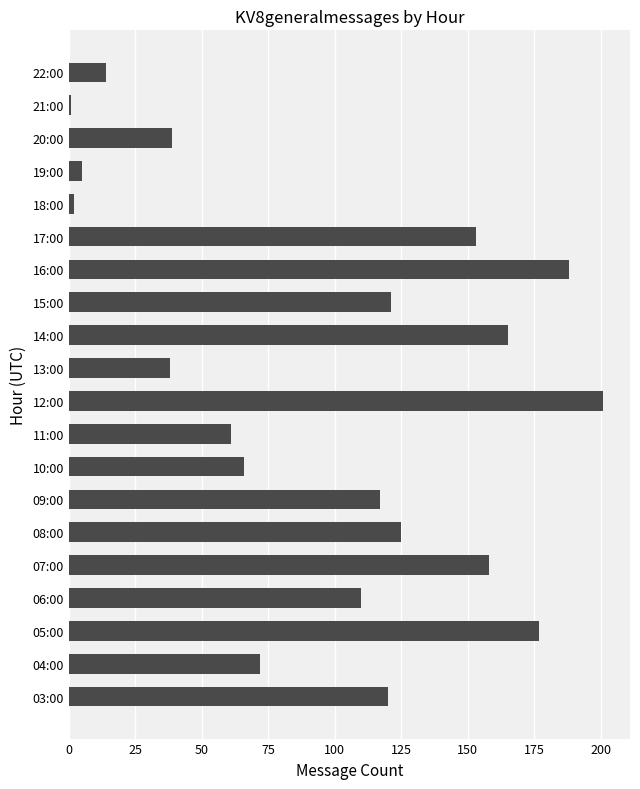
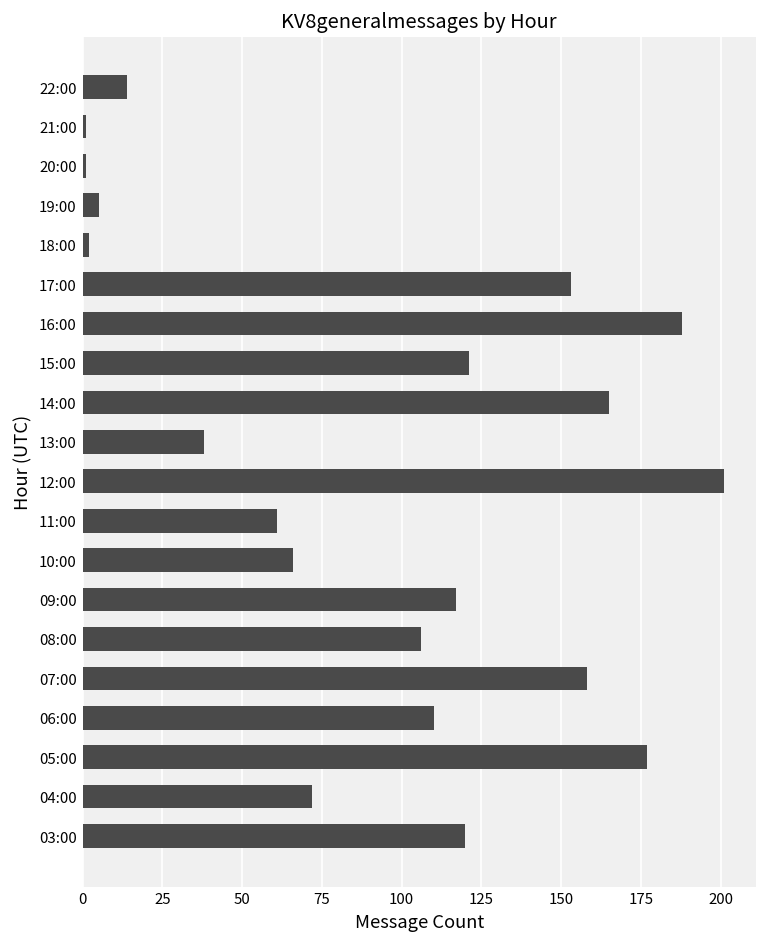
  {
    "22:00": 14,
    "21:00": 1,
-   "20:00": 39,
+   "20:00": 1,
    "19:00": 5,
    "18:00": 2,
    "17:00": 153,
    "16:00": 188,
    "15:00": 121,
    "14:00": 165,
    "13:00": 38,
    "12:00": 201,
    "11:00": 61,
    "10:00": 66,
    "09:00": 117,
-   "08:00": 125,
+   "08:00": 106,
    "07:00": 158,
    "06:00": 110,
    "05:00": 177,
    "04:00": 72,
    "03:00": 120
  }
